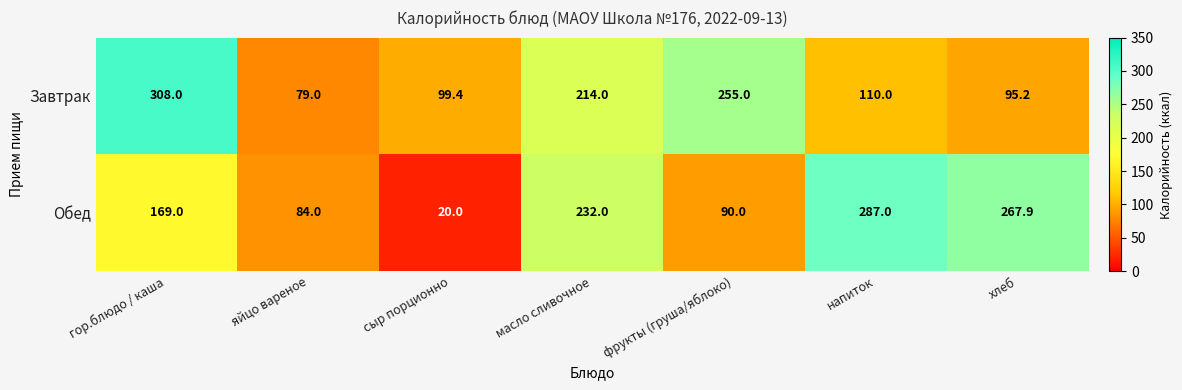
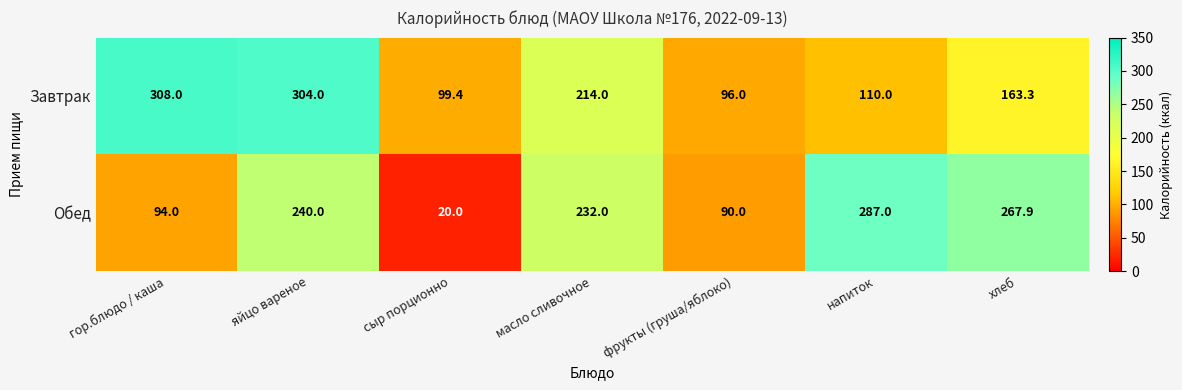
  {
    "Завтрак": {
      "гор.блюдо / каша": 308.0,
-     "яйцо вареное": 79.0,
+     "яйцо вареное": 304.0,
      "сыр порционно": 99.4,
      "масло сливочное": 214.0,
-     "фрукты (груша/яблоко)": 255.0,
+     "фрукты (груша/яблоко)": 96.0,
      "напиток": 110.0,
-     "хлеб": 95.2
+     "хлеб": 163.3
    },
    "Обед": {
-     "гор.блюдо / каша": 169.0,
-     "яйцо вареное": 84.0,
+     "гор.блюдо / каша": 94.0,
+     "яйцо вареное": 240.0,
      "сыр порционно": 20.0,
      "масло сливочное": 232.0,
      "фрукты (груша/яблоко)": 90.0,
      "напиток": 287.0,
      "хлеб": 267.9
    }
  }
